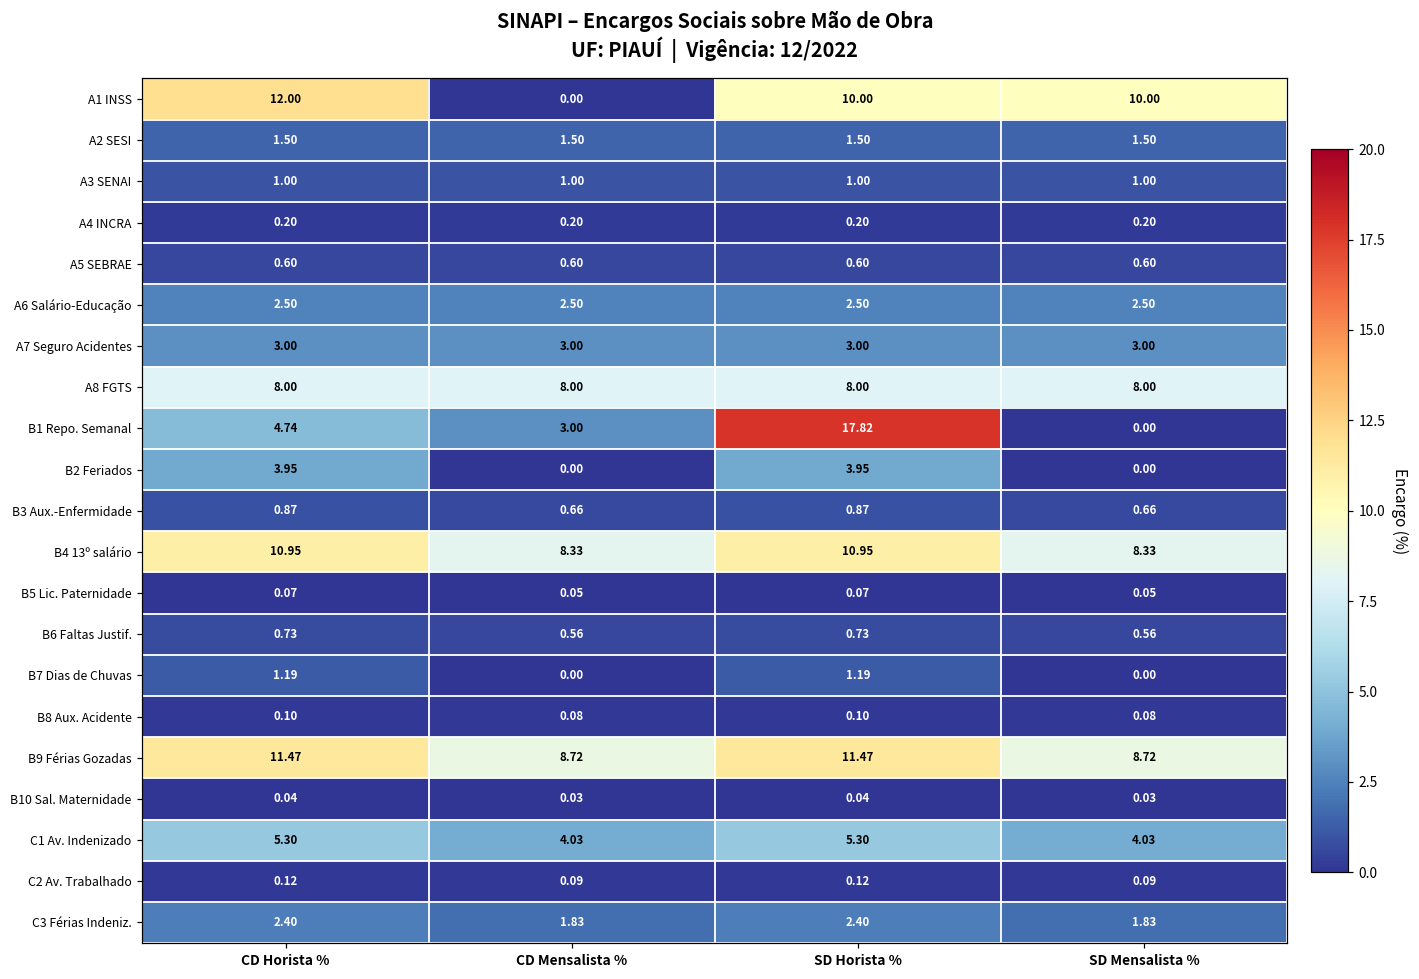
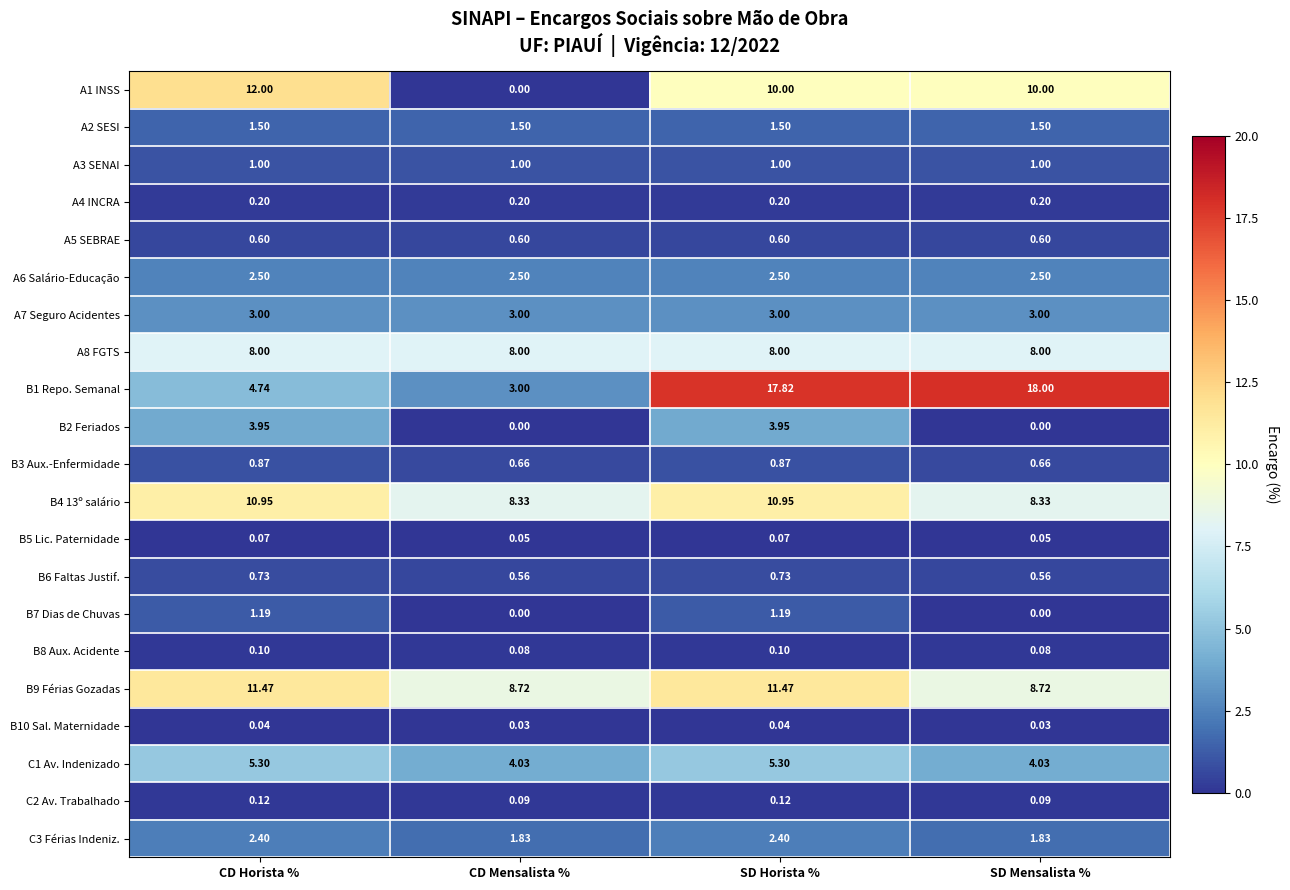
  {
    "A1 INSS": {
      "CD Horista %": 12.00,
      "CD Mensalista %": 0.00,
      "SD Horista %": 10.00,
      "SD Mensalista %": 10.00
    },
    "A2 SESI": {
      "CD Horista %": 1.50,
      "CD Mensalista %": 1.50,
      "SD Horista %": 1.50,
      "SD Mensalista %": 1.50
    },
    "A3 SENAI": {
      "CD Horista %": 1.00,
      "CD Mensalista %": 1.00,
      "SD Horista %": 1.00,
      "SD Mensalista %": 1.00
    },
    "A4 INCRA": {
      "CD Horista %": 0.20,
      "CD Mensalista %": 0.20,
      "SD Horista %": 0.20,
      "SD Mensalista %": 0.20
    },
    "A5 SEBRAE": {
      "CD Horista %": 0.60,
      "CD Mensalista %": 0.60,
      "SD Horista %": 0.60,
      "SD Mensalista %": 0.60
    },
    "A6 Salário-Educação": {
      "CD Horista %": 2.50,
      "CD Mensalista %": 2.50,
      "SD Horista %": 2.50,
      "SD Mensalista %": 2.50
    },
    "A7 Seguro Acidentes": {
      "CD Horista %": 3.00,
      "CD Mensalista %": 3.00,
      "SD Horista %": 3.00,
      "SD Mensalista %": 3.00
    },
    "A8 FGTS": {
      "CD Horista %": 8.00,
      "CD Mensalista %": 8.00,
      "SD Horista %": 8.00,
      "SD Mensalista %": 8.00
    },
    "B1 Repo. Semanal": {
      "CD Horista %": 4.74,
      "CD Mensalista %": 3.00,
      "SD Horista %": 17.82,
-     "SD Mensalista %": 0.00
+     "SD Mensalista %": 18.00
    },
    "B2 Feriados": {
      "CD Horista %": 3.95,
      "CD Mensalista %": 0.00,
      "SD Horista %": 3.95,
      "SD Mensalista %": 0.00
    },
    "B3 Aux.-Enfermidade": {
      "CD Horista %": 0.87,
      "CD Mensalista %": 0.66,
      "SD Horista %": 0.87,
      "SD Mensalista %": 0.66
    },
    "B4 13º salário": {
      "CD Horista %": 10.95,
      "CD Mensalista %": 8.33,
      "SD Horista %": 10.95,
      "SD Mensalista %": 8.33
    },
    "B5 Lic. Paternidade": {
      "CD Horista %": 0.07,
      "CD Mensalista %": 0.05,
      "SD Horista %": 0.07,
      "SD Mensalista %": 0.05
    },
    "B6 Faltas Justif.": {
      "CD Horista %": 0.73,
      "CD Mensalista %": 0.56,
      "SD Horista %": 0.73,
      "SD Mensalista %": 0.56
    },
    "B7 Dias de Chuvas": {
      "CD Horista %": 1.19,
      "CD Mensalista %": 0.00,
      "SD Horista %": 1.19,
      "SD Mensalista %": 0.00
    },
    "B8 Aux. Acidente": {
      "CD Horista %": 0.10,
      "CD Mensalista %": 0.08,
      "SD Horista %": 0.10,
      "SD Mensalista %": 0.08
    },
    "B9 Férias Gozadas": {
      "CD Horista %": 11.47,
      "CD Mensalista %": 8.72,
      "SD Horista %": 11.47,
      "SD Mensalista %": 8.72
    },
    "B10 Sal. Maternidade": {
      "CD Horista %": 0.04,
      "CD Mensalista %": 0.03,
      "SD Horista %": 0.04,
      "SD Mensalista %": 0.03
    },
    "C1 Av. Indenizado": {
      "CD Horista %": 5.30,
      "CD Mensalista %": 4.03,
      "SD Horista %": 5.30,
      "SD Mensalista %": 4.03
    },
    "C2 Av. Trabalhado": {
      "CD Horista %": 0.12,
      "CD Mensalista %": 0.09,
      "SD Horista %": 0.12,
      "SD Mensalista %": 0.09
    },
    "C3 Férias Indeniz.": {
      "CD Horista %": 2.40,
      "CD Mensalista %": 1.83,
      "SD Horista %": 2.40,
      "SD Mensalista %": 1.83
    }
  }
